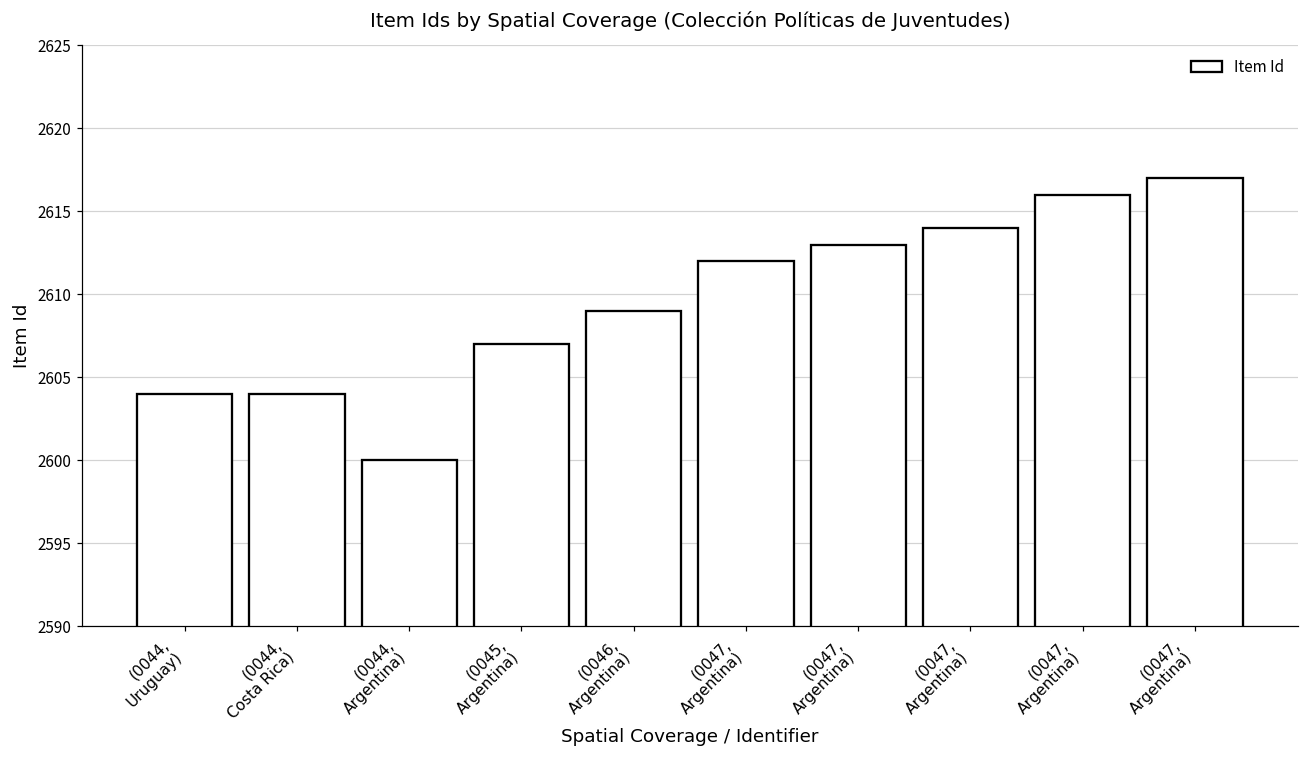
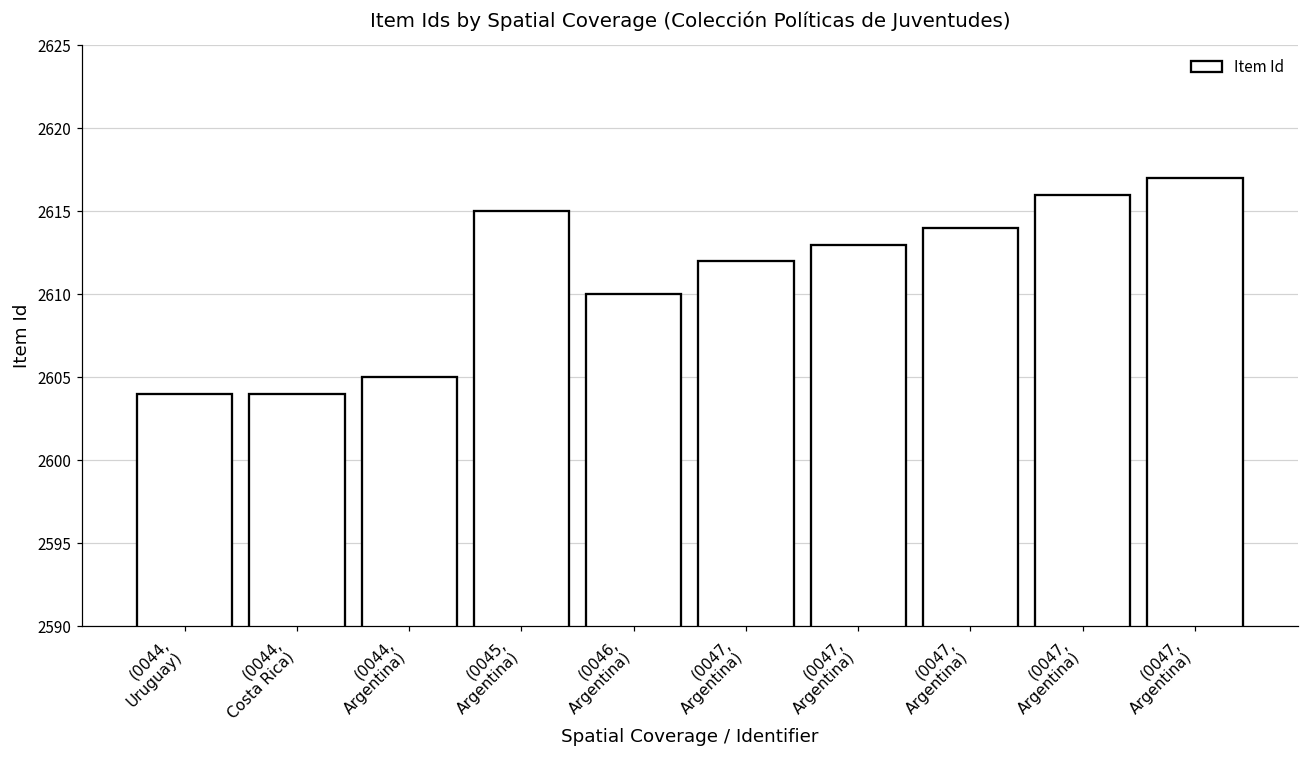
  {
    "(0044, Uruguay)": 2604,
    "(0044, Costa Rica)": 2604,
-   "(0044, Argentina)": 2600,
-   "(0045, Argentina)": 2607,
-   "(0046, Argentina)": 2609
+   "(0044, Argentina)": 2605,
+   "(0045, Argentina)": 2615,
+   "(0046, Argentina)": 2610
  }
